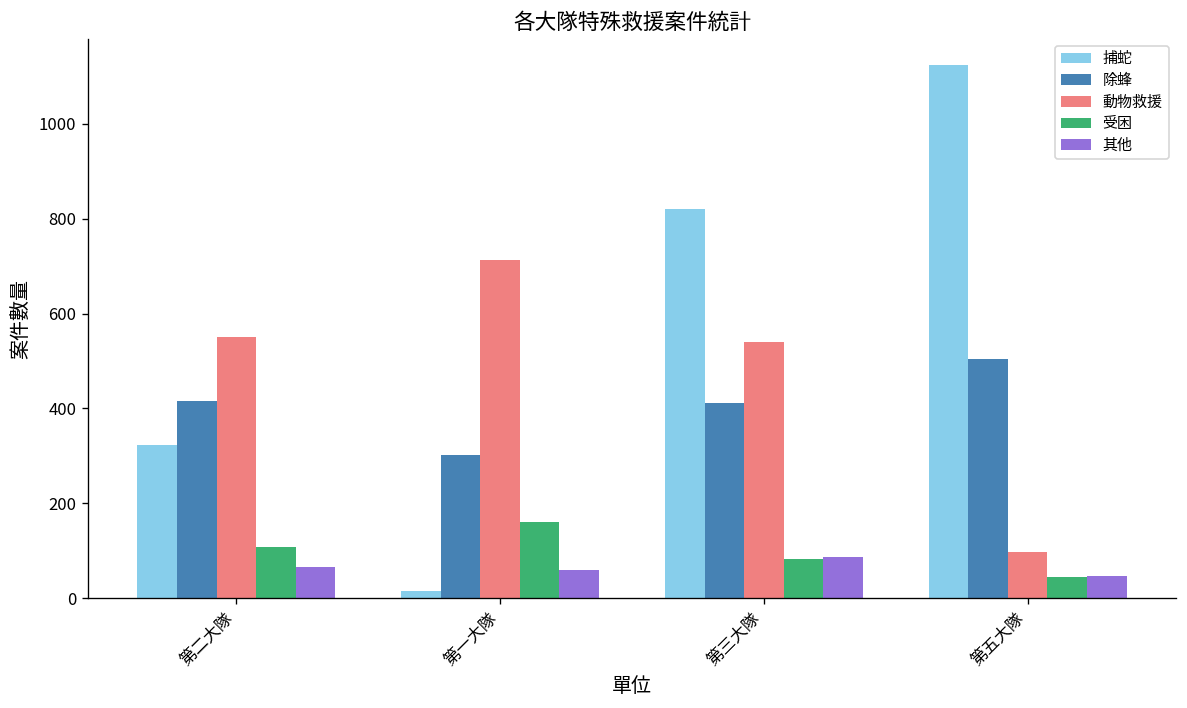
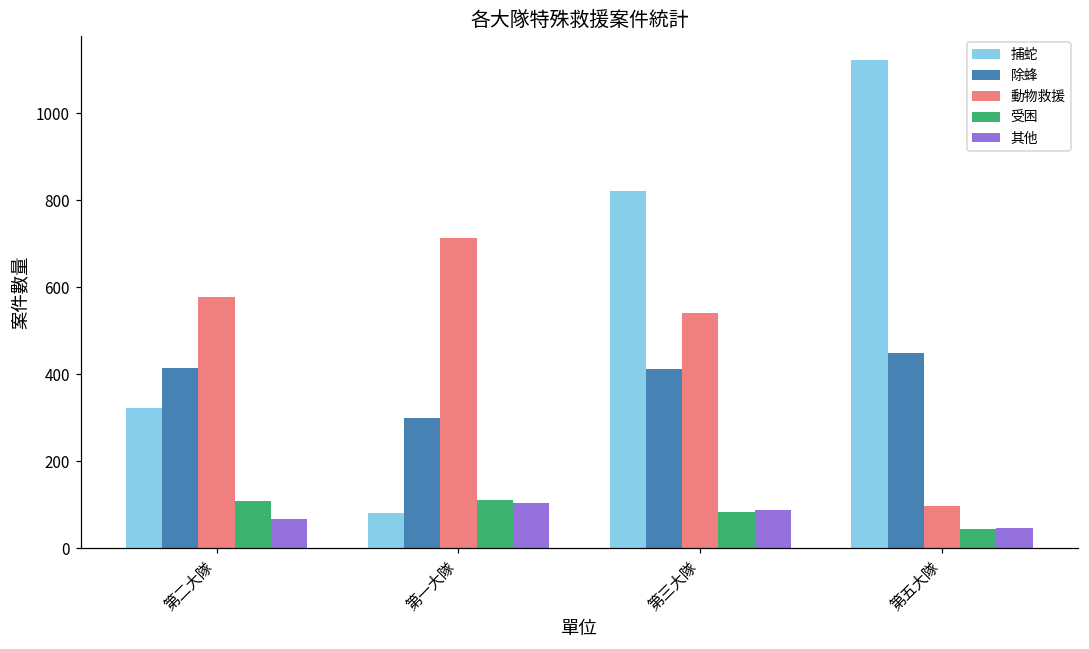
  {
    "捕蛇": {
      "第二大隊": 320,
-     "第一大隊": 20,
+     "第一大隊": 80,
      "第三大隊": 820,
      "第五大隊": 1120
    },
    "除蜂": {
      "第二大隊": 420,
      "第一大隊": 300,
      "第三大隊": 410,
-     "第五大隊": 500
+     "第五大隊": 450
    },
    "動物救援": {
-     "第二大隊": 550,
+     "第二大隊": 580,
      "第一大隊": 710,
      "第三大隊": 540,
      "第五大隊": 100
    },
    "受困": {
      "第二大隊": 110,
-     "第一大隊": 160,
+     "第一大隊": 110,
      "第三大隊": 80,
      "第五大隊": 50
    },
    "其他": {
      "第二大隊": 70,
-     "第一大隊": 60,
+     "第一大隊": 110,
      "第三大隊": 90,
      "第五大隊": 50
    }
  }
